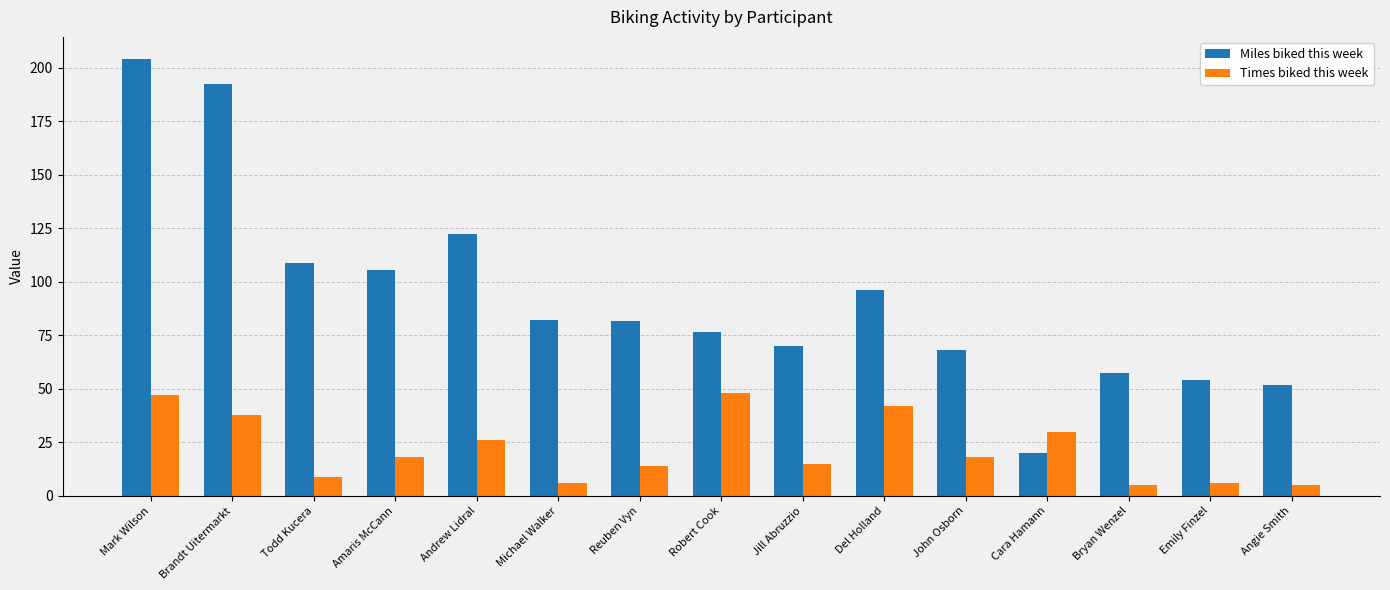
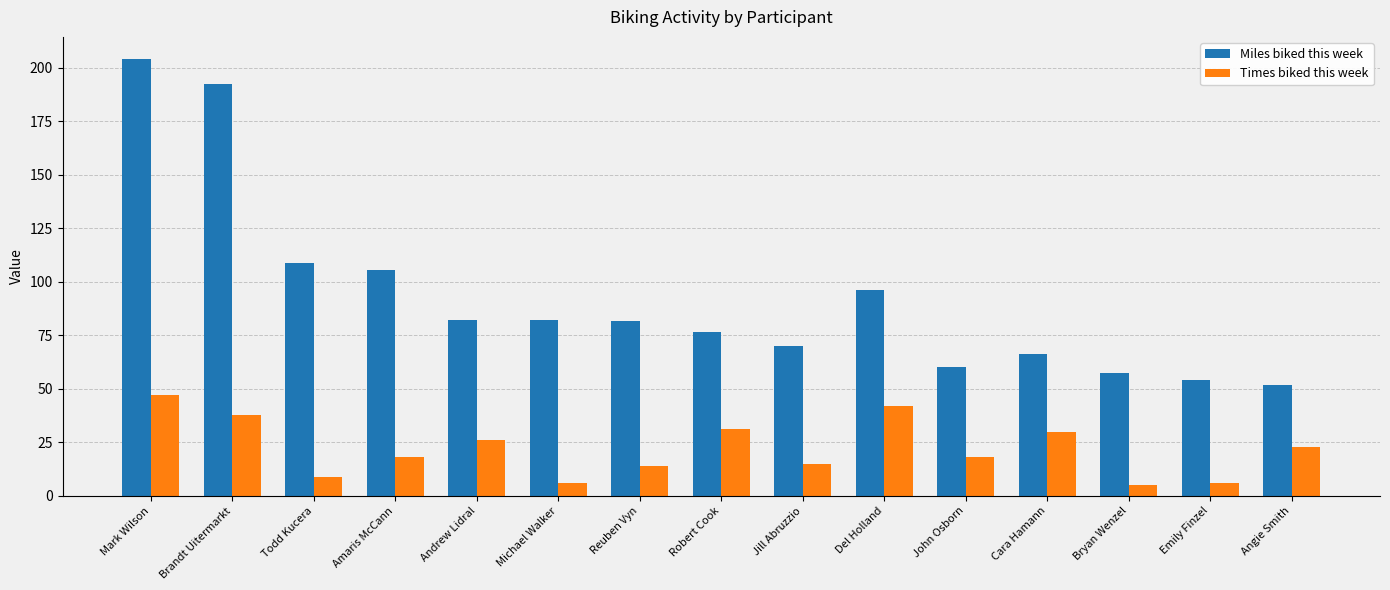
  {
    "Miles biked this week": {
      "Mark Wilson": 204,
      "Brandt Uitermarkt": 193,
      "Todd Kucera": 109,
      "Amaris McCann": 106,
-     "Andrew Lidral": 123,
+     "Andrew Lidral": 82,
      "Michael Walker": 82,
      "Reuben Vyn": 82,
      "Robert Cook": 76,
      "Jill Abruzzio": 70,
      "Del Holland": 96,
-     "John Osborn": 68,
-     "Cara Hamann": 20,
+     "John Osborn": 60,
+     "Cara Hamann": 66,
      "Bryan Wenzel": 57,
      "Emily Finzel": 54,
      "Angie Smith": 52
    },
    "Times biked this week": {
      "Mark Wilson": 47,
      "Brandt Uitermarkt": 38,
      "Todd Kucera": 9,
      "Amaris McCann": 18,
      "Andrew Lidral": 26,
      "Michael Walker": 6,
      "Reuben Vyn": 14,
-     "Robert Cook": 48,
+     "Robert Cook": 31,
      "Jill Abruzzio": 15,
      "Del Holland": 42,
      "John Osborn": 18,
      "Cara Hamann": 30,
      "Bryan Wenzel": 5,
      "Emily Finzel": 6,
-     "Angie Smith": 5
+     "Angie Smith": 23
    }
  }
